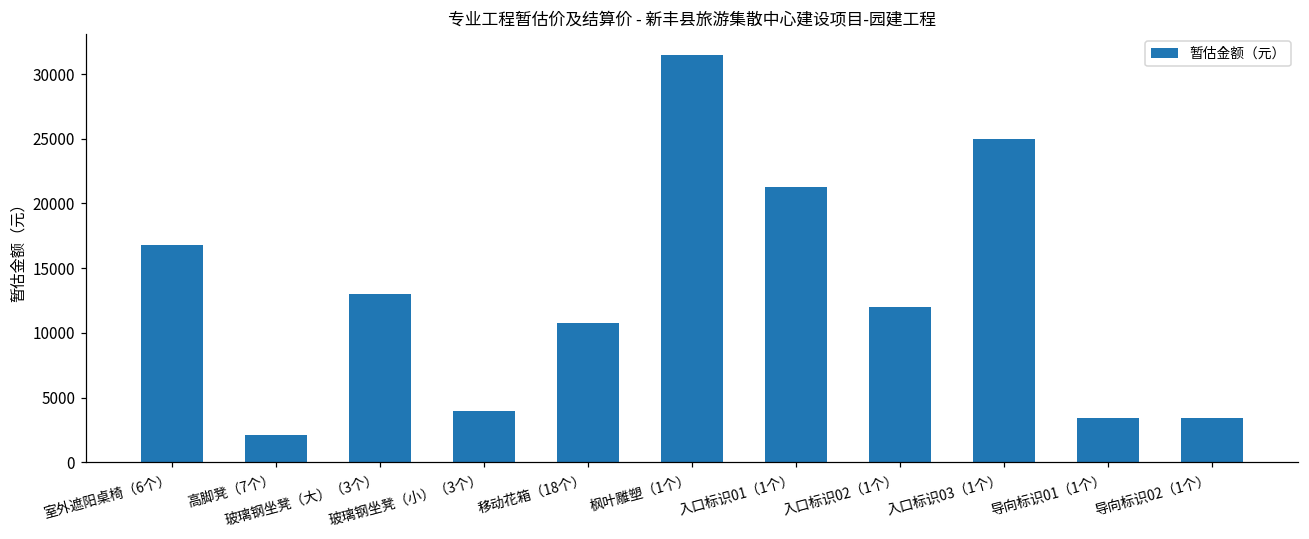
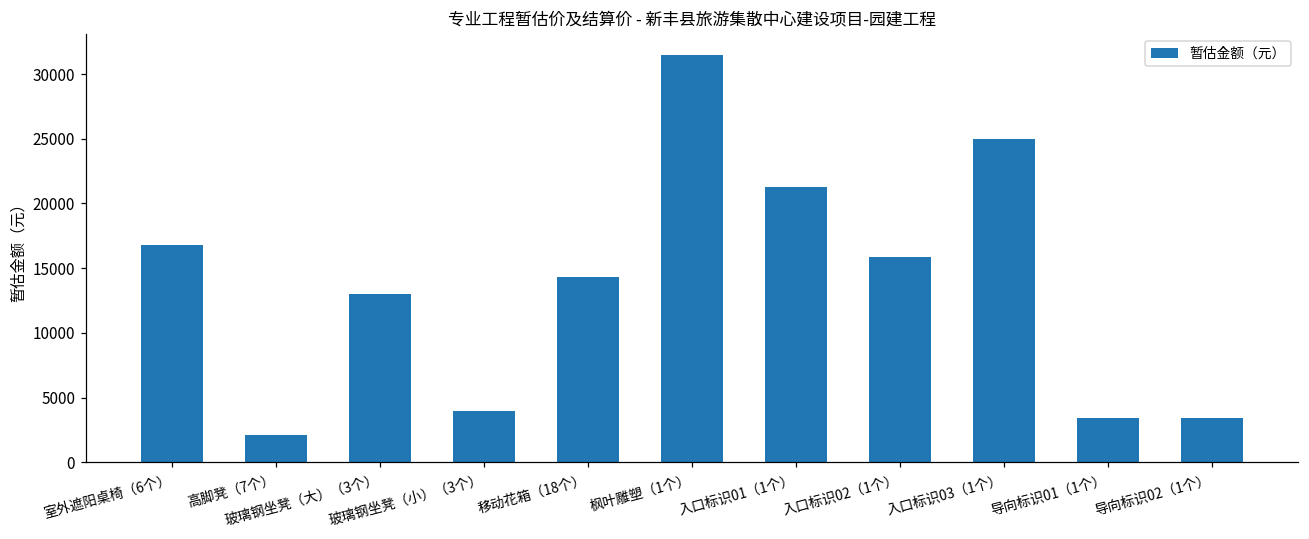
  {
    "室外遮阳桌椅（6个）": 16800,
    "高脚凳（7个）": 2100,
    "玻璃钢坐凳（大）（3个）": 13000,
    "玻璃钢坐凳（小）（3个）": 4000,
-   "移动花箱（18个）": 10800,
+   "移动花箱（18个）": 14300,
    "枫叶雕塑（1个）": 31500,
    "入口标识01（1个）": 21300,
-   "入口标识02（1个）": 12000,
+   "入口标识02（1个）": 15900,
    "入口标识03（1个）": 25000,
    "导向标识01（1个）": 3500,
    "导向标识02（1个）": 3500
  }
